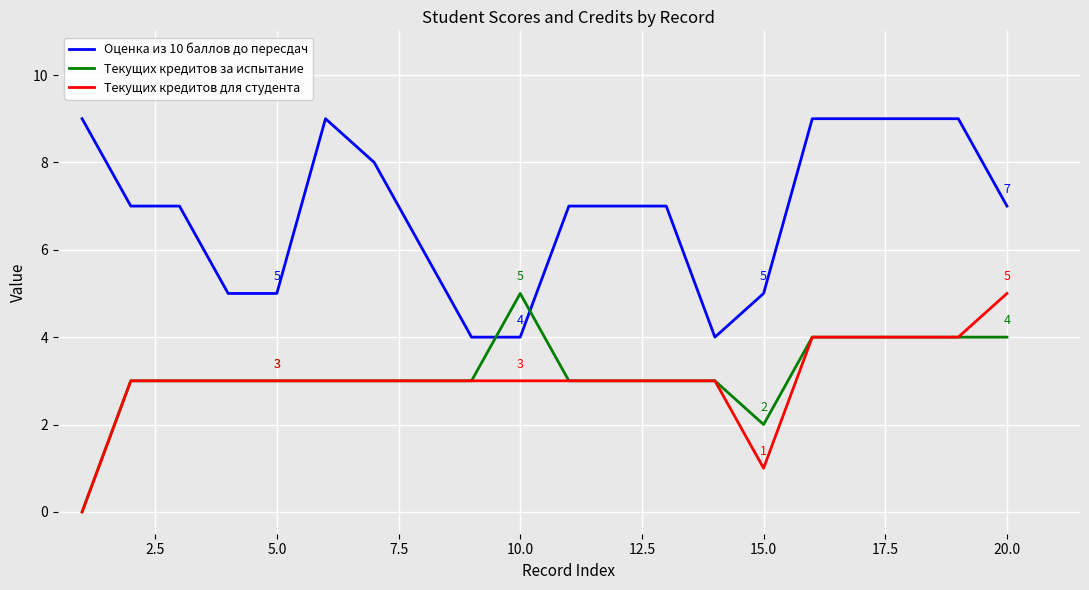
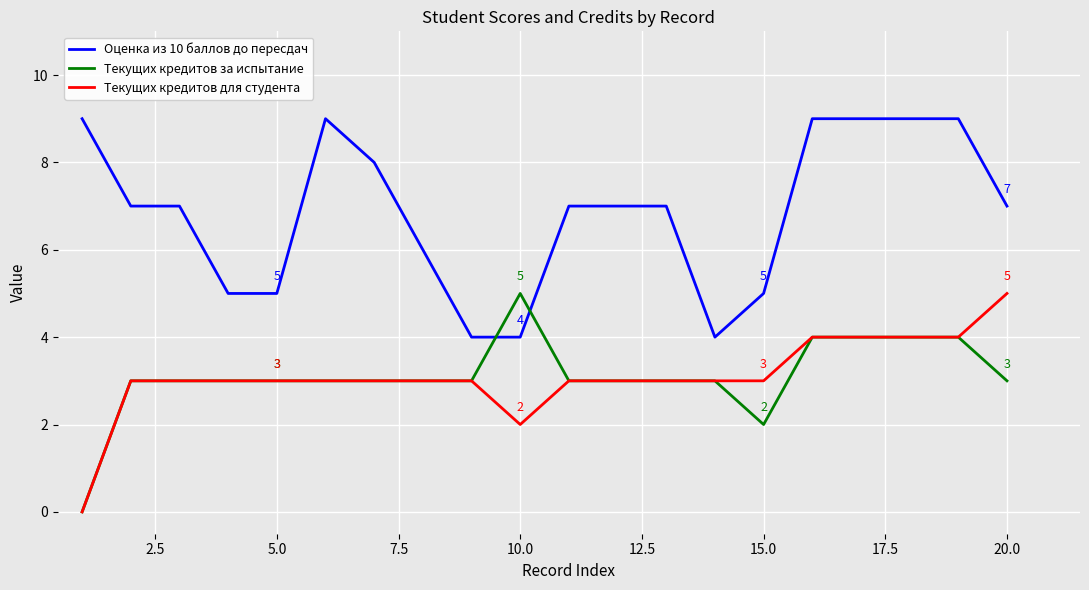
  {
    "Оценка из 10 баллов до пересдач": {
      "5.0": 5,
      "10.0": 4,
      "15.0": 5,
      "20.0": 7
    },
    "Текущих кредитов за испытание": {
      "10.0": 5,
      "15.0": 2,
-     "20.0": 4
+     "20.0": 3
    },
    "Текущих кредитов для студента": {
-     "10.0": 3,
-     "15.0": 1,
+     "10.0": 2,
+     "15.0": 3,
      "20.0": 5
    }
  }
